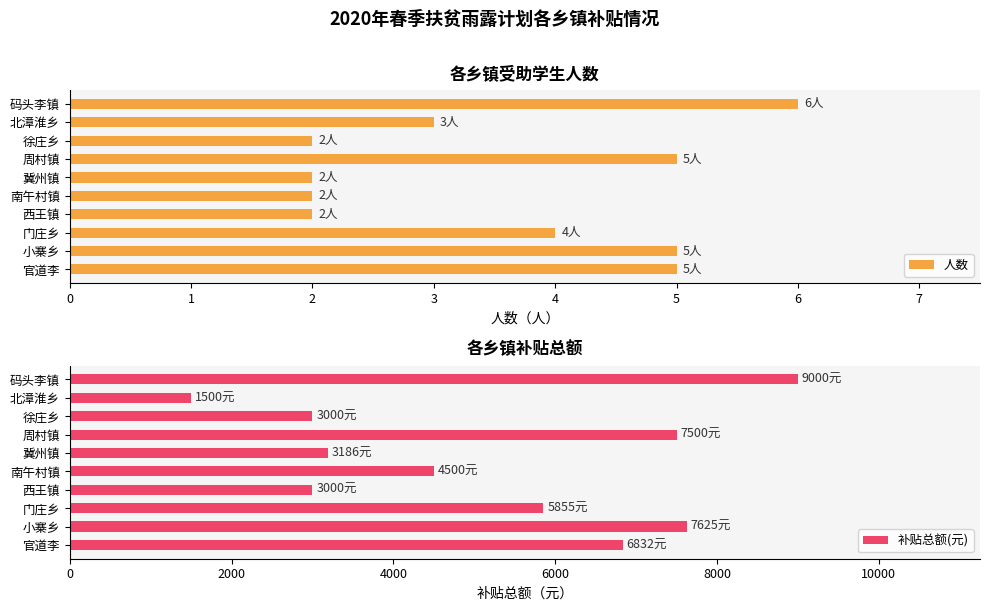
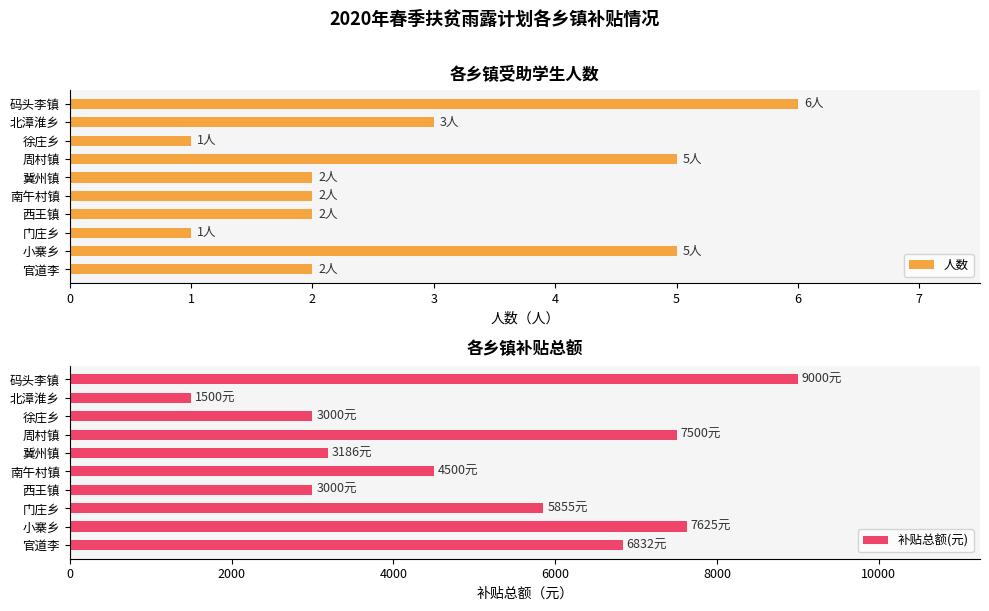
  {
    "各乡镇受助学生人数": {
      "码头李镇": "6人",
      "北漳淮乡": "3人",
-     "徐庄乡": "2人",
+     "徐庄乡": "1人",
      "周村镇": "5人",
      "冀州镇": "2人",
      "南午村镇": "2人",
      "西王镇": "2人",
-     "门庄乡": "4人",
+     "门庄乡": "1人",
      "小寨乡": "5人",
-     "官道李": "5人"
+     "官道李": "2人"
    },
    "各乡镇补贴总额": {
      "码头李镇": "9000元",
      "北漳淮乡": "1500元",
      "徐庄乡": "3000元",
      "周村镇": "7500元",
      "冀州镇": "3186元",
      "南午村镇": "4500元",
      "西王镇": "3000元",
      "门庄乡": "5855元",
      "小寨乡": "7625元",
      "官道李": "6832元"
    }
  }
